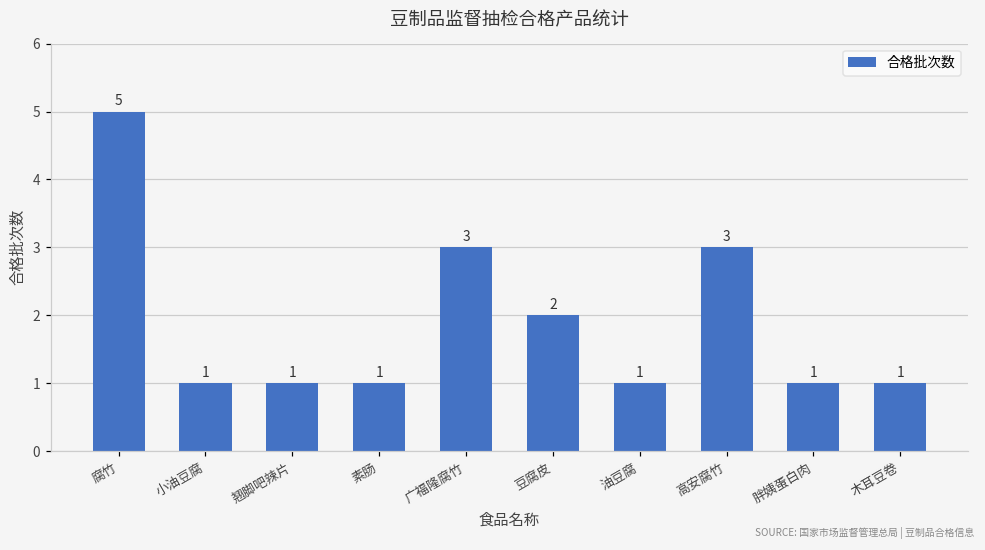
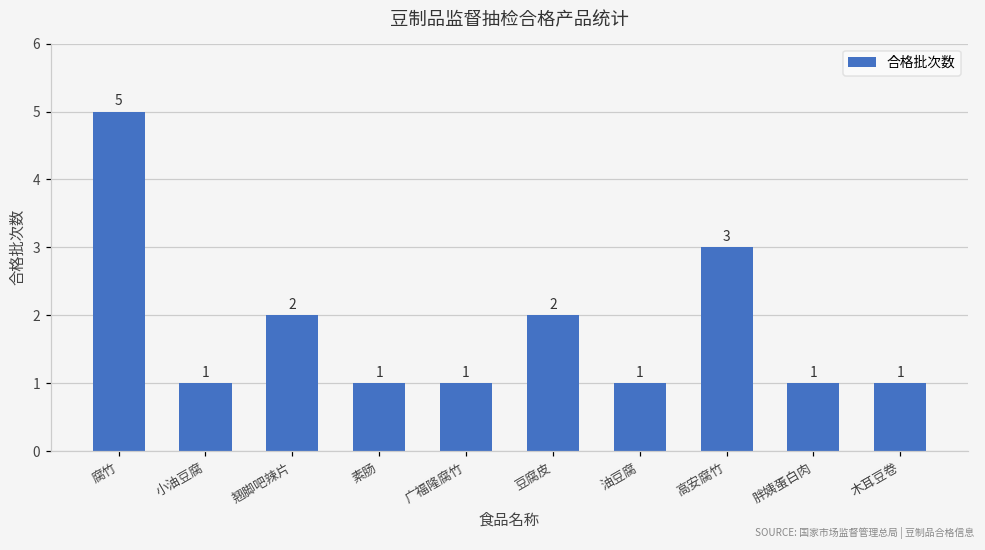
  {
    "腐竹": 5,
    "小油豆腐": 1,
-   "翘脚吧辣片": 1,
+   "翘脚吧辣片": 2,
    "素肠": 1,
-   "广福隆腐竹": 3,
+   "广福隆腐竹": 1,
    "豆腐皮": 2,
    "油豆腐": 1,
    "高安腐竹": 3,
    "胖姨蛋白肉": 1,
    "木耳豆卷": 1
  }
